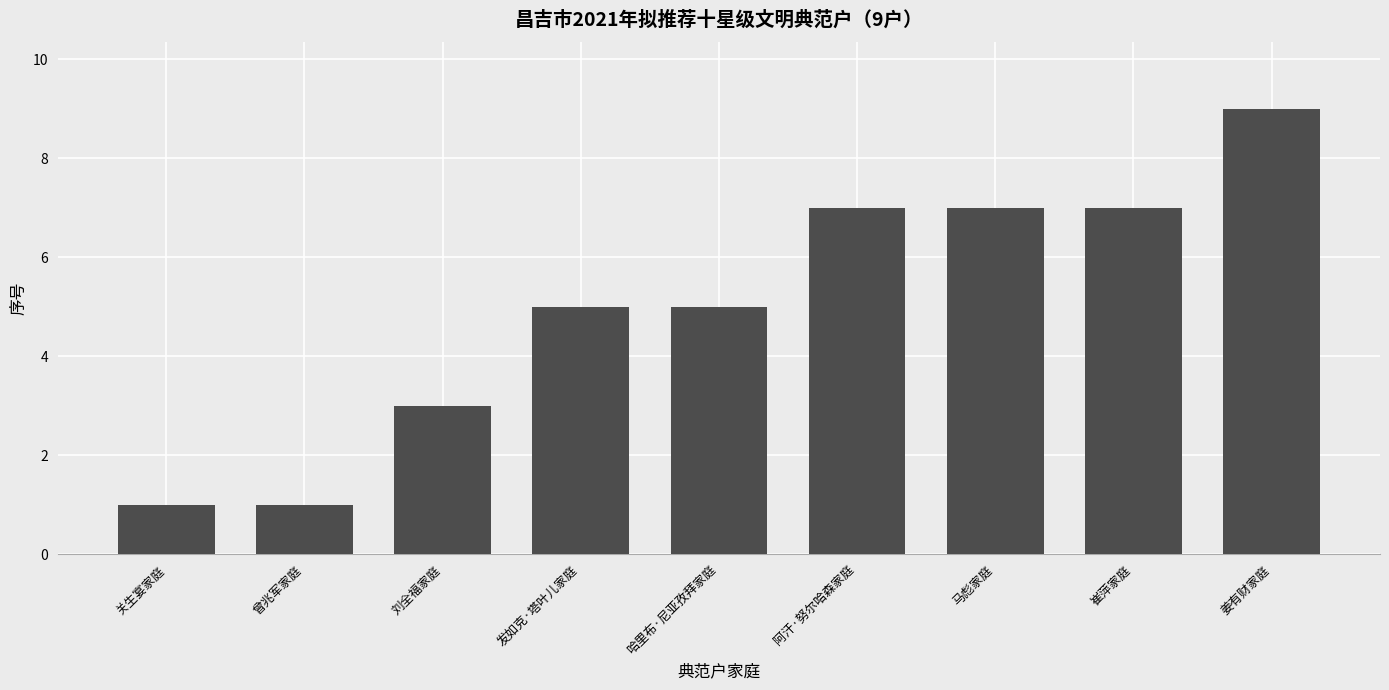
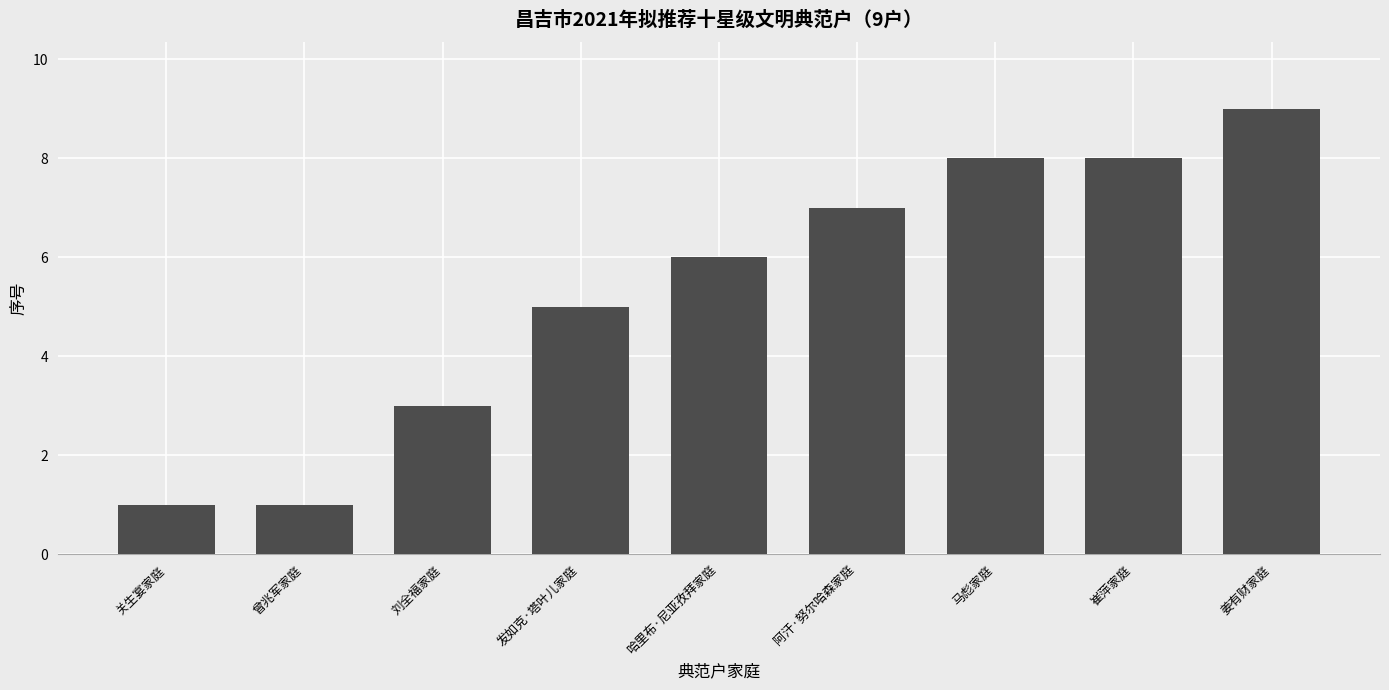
  {
    "关生宴家庭": 1,
    "曾兆军家庭": 1,
    "刘全福家庭": 3,
    "发如克·塔叶儿家庭": 5,
-   "哈里布·尼亚孜拜家庭": 5,
+   "哈里布·尼亚孜拜家庭": 6,
    "阿汗·努尔哈森家庭": 7,
-   "马彪家庭": 7,
-   "崔萍家庭": 7,
+   "马彪家庭": 8,
+   "崔萍家庭": 8,
    "姜有财家庭": 9
  }
